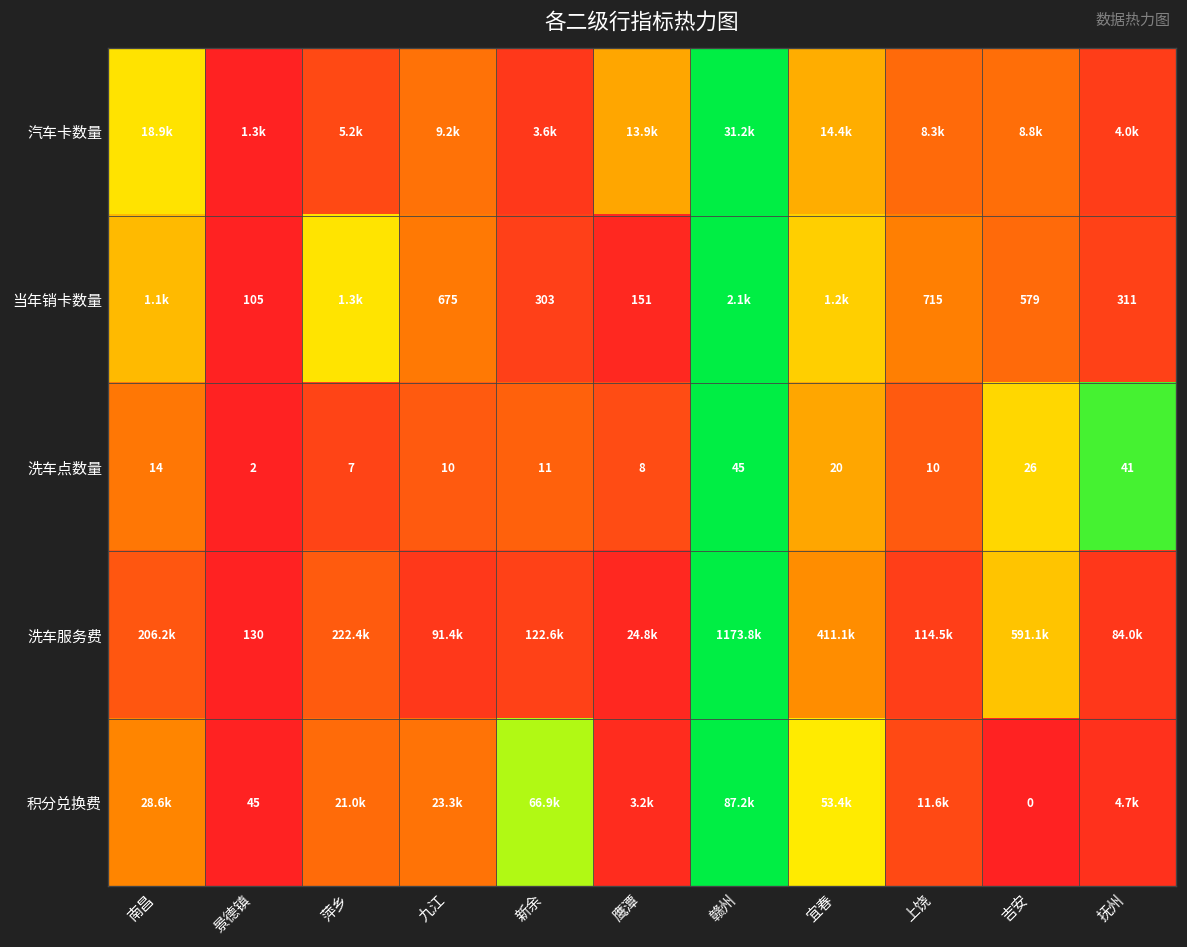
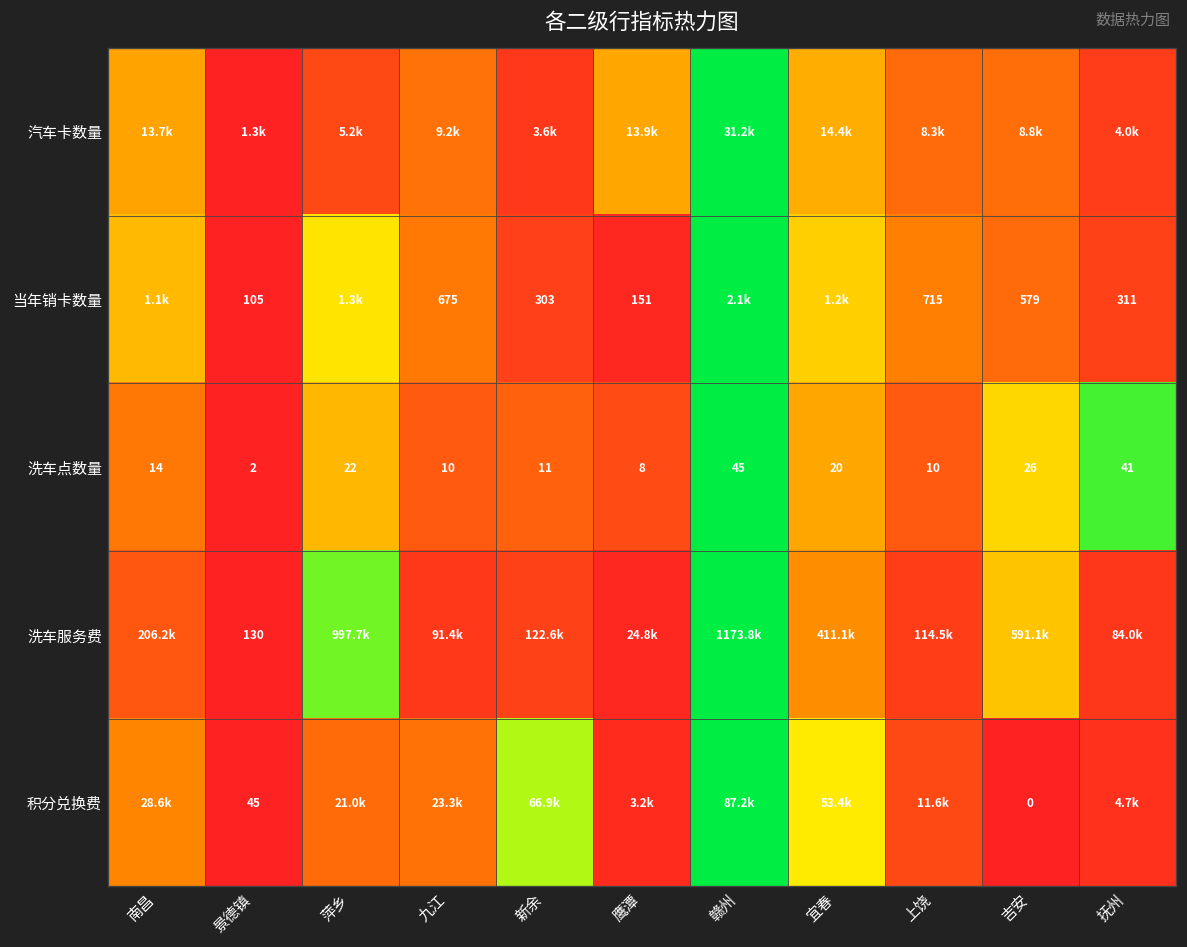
  {
    "汽车卡数量": {
-     "南昌": "18.9k",
+     "南昌": "13.7k",
      "景德镇": "1.3k",
      "萍乡": "5.2k",
      "九江": "9.2k",
      "新余": "3.6k",
      "鹰潭": "13.9k",
      "赣州": "31.2k",
      "宜春": "14.4k",
      "上饶": "8.3k",
      "吉安": "8.8k",
      "抚州": "4.0k"
    },
    "当年销卡数量": {
      "南昌": "1.1k",
      "景德镇": "105",
      "萍乡": "1.3k",
      "九江": "675",
      "新余": "303",
      "鹰潭": "151",
      "赣州": "2.1k",
      "宜春": "1.2k",
      "上饶": "715",
      "吉安": "579",
      "抚州": "311"
    },
    "洗车点数量": {
      "南昌": "14",
      "景德镇": "2",
-     "萍乡": "7",
+     "萍乡": "22",
      "九江": "10",
      "新余": "11",
      "鹰潭": "8",
      "赣州": "45",
      "宜春": "20",
      "上饶": "10",
      "吉安": "26",
      "抚州": "41"
    },
    "洗车服务费": {
      "南昌": "206.2k",
      "景德镇": "130",
-     "萍乡": "222.4k",
+     "萍乡": "997.7k",
      "九江": "91.4k",
      "新余": "122.6k",
      "鹰潭": "24.8k",
      "赣州": "1173.8k",
      "宜春": "411.1k",
      "上饶": "114.5k",
      "吉安": "591.1k",
      "抚州": "84.0k"
    },
    "积分兑换费": {
      "南昌": "28.6k",
      "景德镇": "45",
      "萍乡": "21.0k",
      "九江": "23.3k",
      "新余": "66.9k",
      "鹰潭": "3.2k",
      "赣州": "87.2k",
      "宜春": "53.4k",
      "上饶": "11.6k",
      "吉安": "0",
      "抚州": "4.7k"
    }
  }
